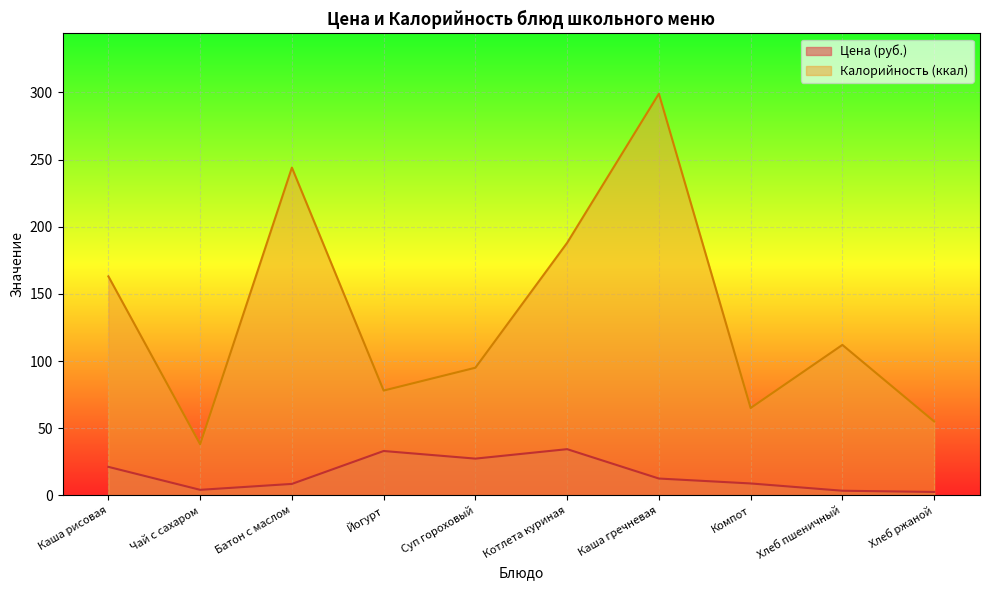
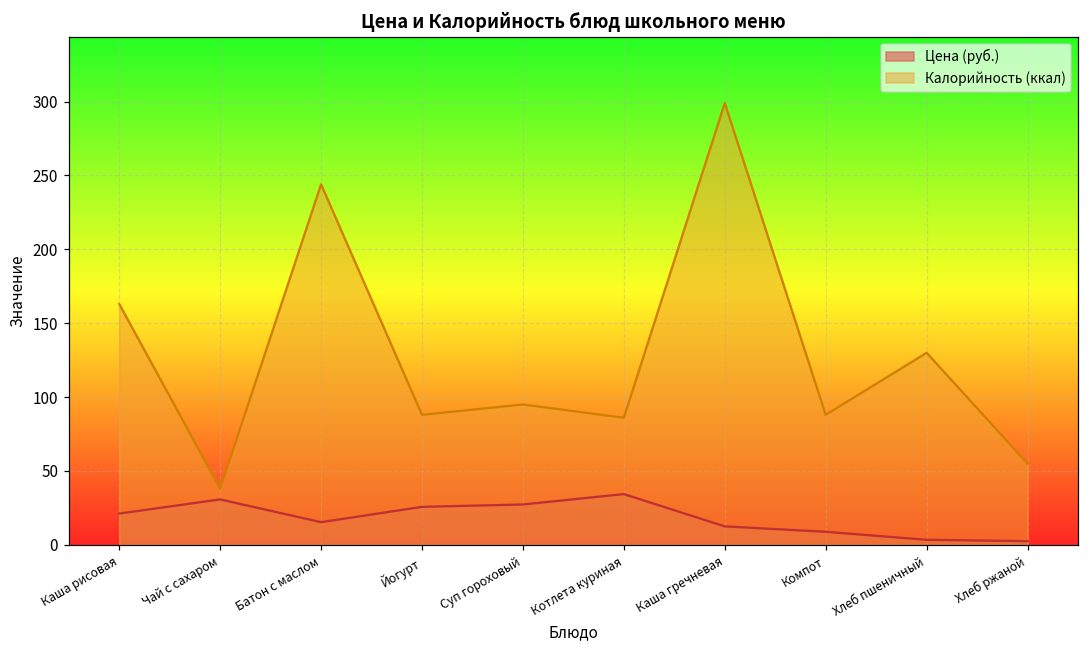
  {
    "Цена (руб.)": {
      "Каша рисовая": 21,
-     "Чай с сахаром": 4,
-     "Батон с маслом": 8,
-     "Йогурт": 33,
+     "Чай с сахаром": 31,
+     "Батон с маслом": 15,
+     "Йогурт": 26,
      "Суп гороховый": 27,
      "Котлета куриная": 34,
      "Каша гречневая": 12,
      "Компот": 9,
      "Хлеб пшеничный": 3,
      "Хлеб ржаной": 2
    },
    "Калорийность (ккал)": {
      "Каша рисовая": 163,
      "Чай с сахаром": 38,
      "Батон с маслом": 244,
-     "Йогурт": 78,
+     "Йогурт": 88,
      "Суп гороховый": 95,
-     "Котлета куриная": 188,
+     "Котлета куриная": 86,
      "Каша гречневая": 299,
-     "Компот": 65,
-     "Хлеб пшеничный": 112,
+     "Компот": 88,
+     "Хлеб пшеничный": 130,
      "Хлеб ржаной": 55
    }
  }
